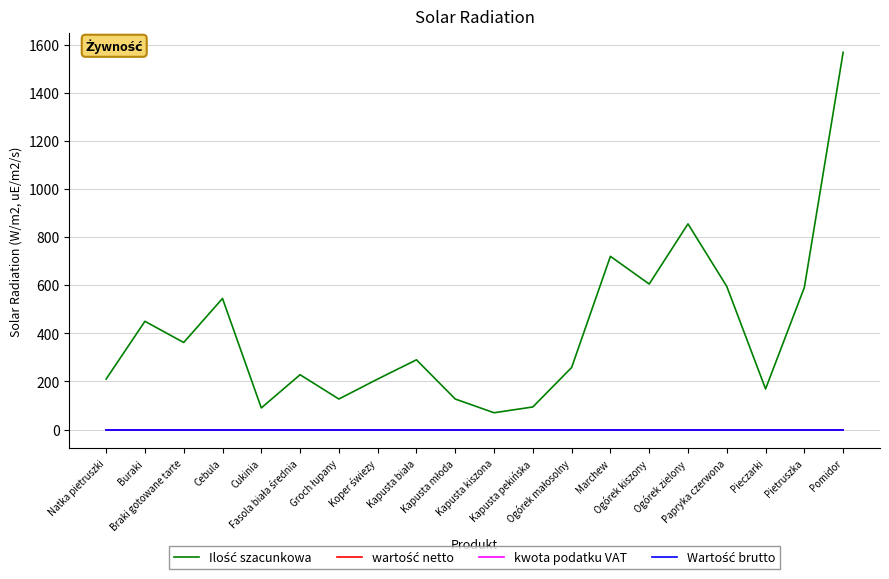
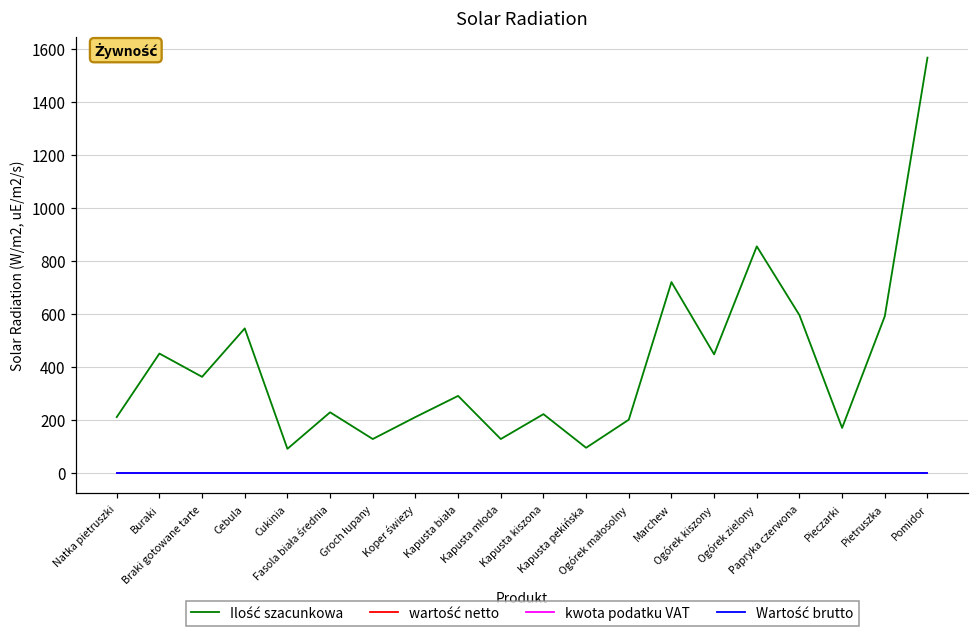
  {
    "Ilość szacunkowa": {
      "Natka pietruszki": 210,
      "Buraki": 450,
      "Braki gotowane tarte": 360,
      "Cebula": 550,
      "Cukinia": 90,
      "Fasola biała średnia": 230,
      "Groch łupany": 130,
      "Koper świezy": 210,
      "Kapusta biała": 290,
      "Kapusta młoda": 130,
-     "Kapusta kiszona": 70,
+     "Kapusta kiszona": 220,
      "Kapusta pekińska": 90,
-     "Ogórek małosolny": 260,
+     "Ogórek małosolny": 200,
      "Marchew": 720,
-     "Ogórek kiszony": 610,
+     "Ogórek kiszony": 450,
      "Ogórek zielony": 860,
      "Papryka czerwona": 600,
      "Pieczarki": 170,
      "Pietruszka": 590,
      "Pomidor": 1570
    },
    "Wartość brutto": {
      "Natka pietruszki": 0,
      "Buraki": 0,
      "Braki gotowane tarte": 0,
      "Cebula": 0,
      "Cukinia": 0,
      "Fasola biała średnia": 0,
      "Groch łupany": 0,
      "Koper świezy": 0,
      "Kapusta biała": 0,
      "Kapusta młoda": 0,
      "Kapusta kiszona": 0,
      "Kapusta pekińska": 0,
      "Ogórek małosolny": 0,
      "Marchew": 0,
      "Ogórek kiszony": 0,
      "Ogórek zielony": 0,
      "Papryka czerwona": 0,
      "Pieczarki": 0,
      "Pietruszka": 0,
      "Pomidor": 0
    }
  }
